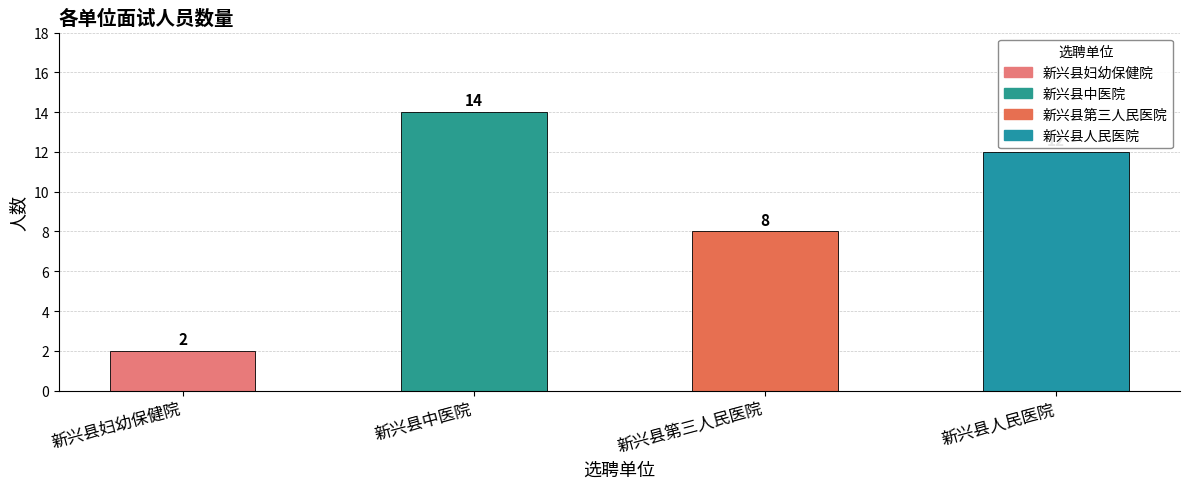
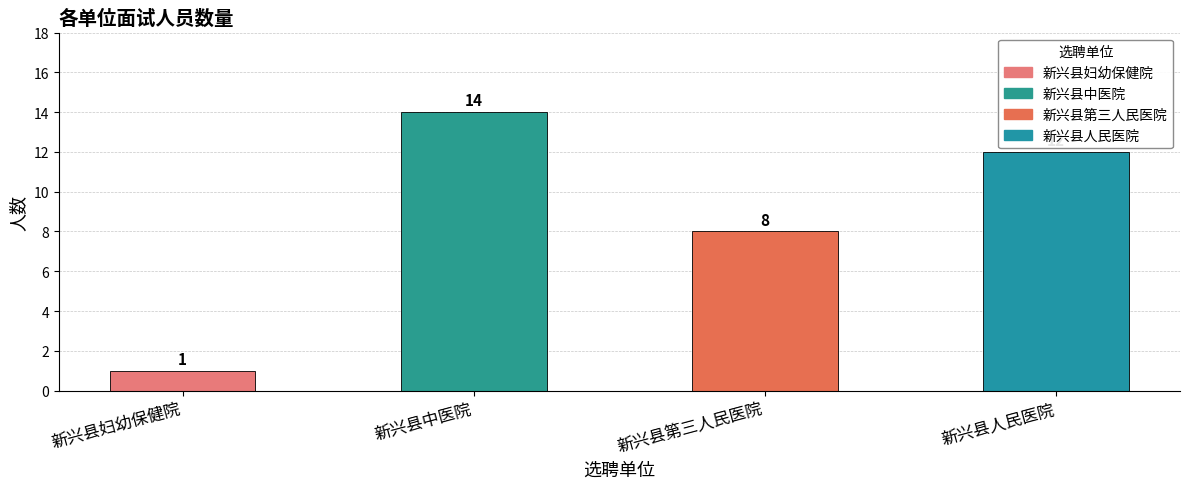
  {
-   "新兴县妇幼保健院": 2,
+   "新兴县妇幼保健院": 1,
    "新兴县中医院": 14,
    "新兴县第三人民医院": 8
  }
